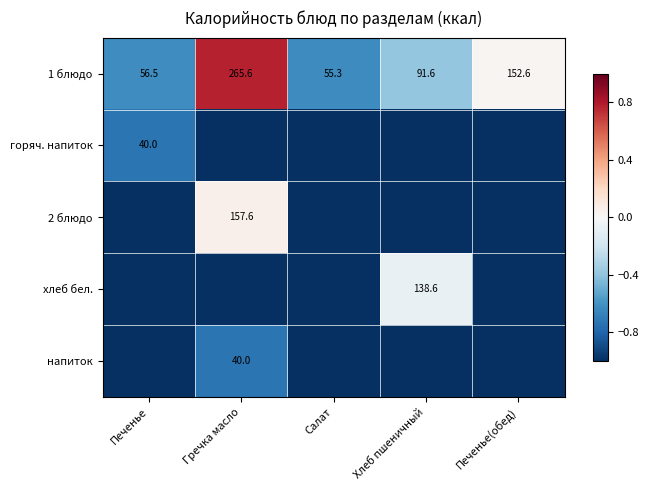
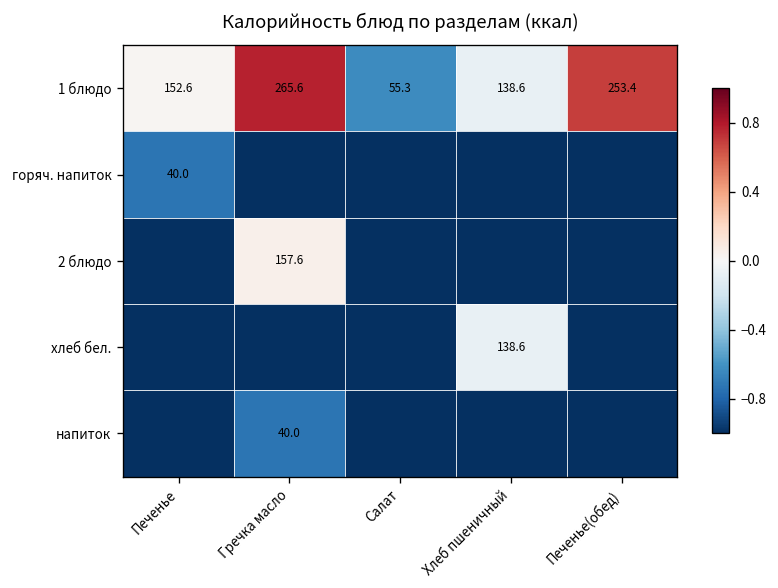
  {
    "1 блюдо": {
-     "Печенье": 56.5,
+     "Печенье": 152.6,
      "Гречка масло": 265.6,
      "Салат": 55.3,
-     "Хлеб пшеничный": 91.6,
-     "Печенье(обед)": 152.6
+     "Хлеб пшеничный": 138.6,
+     "Печенье(обед)": 253.4
    },
    "горяч. напиток": {
      "Печенье": 40.0
    },
    "2 блюдо": {
      "Гречка масло": 157.6
    },
    "хлеб бел.": {
      "Хлеб пшеничный": 138.6
    },
    "напиток": {
      "Гречка масло": 40.0
    }
  }
